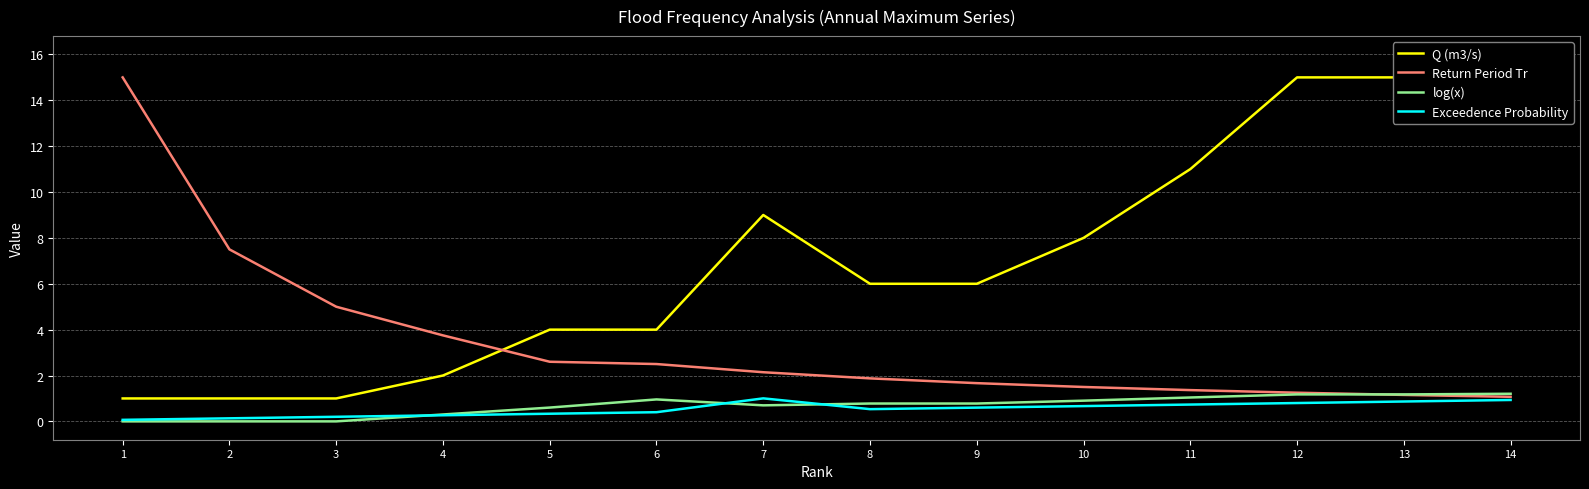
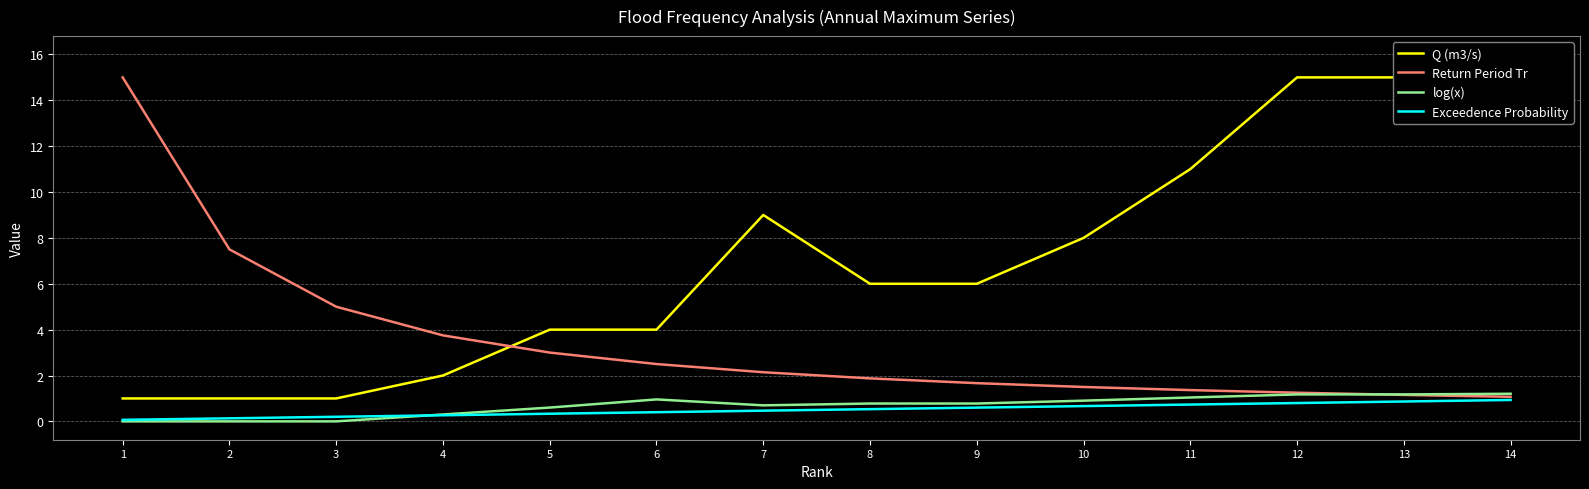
  {
    "Q (m3/s)": {
      "1": 1.0,
      "2": 1.0,
      "3": 1.0,
      "4": 2.0,
      "5": 4.0,
      "6": 4.0,
      "7": 9.0,
      "8": 6.0,
      "9": 6.0,
      "10": 8.0,
      "11": 11.0,
      "12": 15.0
    },
    "Return Period Tr": {
      "1": 15.0,
      "2": 7.5,
      "3": 5.0,
      "4": 3.8,
-     "5": 2.6,
+     "5": 3.0,
      "6": 2.5,
      "7": 2.1,
      "8": 1.9,
      "9": 1.7,
      "10": 1.5,
      "11": 1.4,
      "14": 1.1
    },
    "log(x)": {
      "2": 0.0,
      "3": 0.0,
      "5": 0.6,
      "6": 1.0,
      "7": 0.7,
      "8": 0.8,
      "9": 0.8,
      "10": 0.9,
      "11": 1.0,
      "14": 1.2
    },
    "Exceedence Probability": {
      "2": 0.1,
      "3": 0.2,
      "5": 0.3,
      "6": 0.4,
-     "7": 1.0,
+     "7": 0.5,
      "8": 0.5,
      "9": 0.6,
      "10": 0.7,
      "11": 0.7,
      "12": 0.8,
      "13": 0.9,
      "14": 0.9
    }
  }
